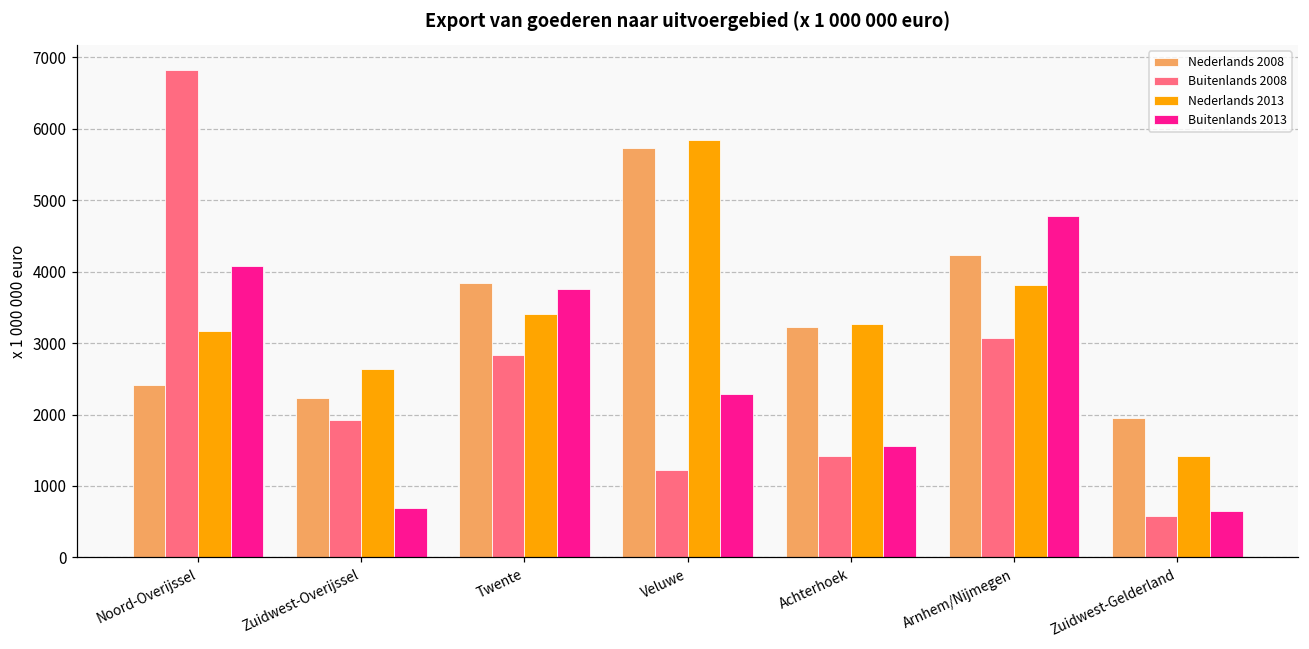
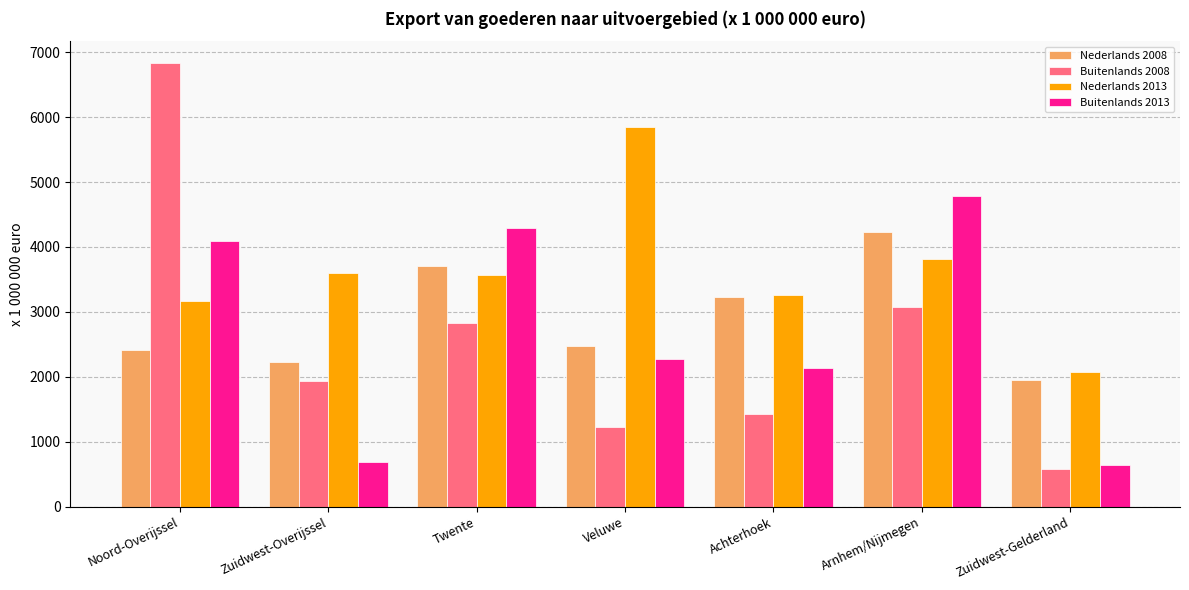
  {
    "Nederlands 2008": {
      "Noord-Overijssel": 2400,
      "Zuidwest-Overijssel": 2200,
-     "Twente": 3800,
-     "Veluwe": 5700,
+     "Twente": 3700,
+     "Veluwe": 2500,
      "Achterhoek": 3200,
      "Arnhem/Nijmegen": 4200,
      "Zuidwest-Gelderland": 1900
    },
    "Buitenlands 2008": {
      "Noord-Overijssel": 6800,
      "Zuidwest-Overijssel": 1900,
      "Twente": 2800,
      "Veluwe": 1200,
      "Achterhoek": 1400,
      "Arnhem/Nijmegen": 3100,
      "Zuidwest-Gelderland": 600
    },
    "Nederlands 2013": {
      "Noord-Overijssel": 3200,
-     "Zuidwest-Overijssel": 2600,
-     "Twente": 3400,
+     "Zuidwest-Overijssel": 3600,
+     "Twente": 3600,
      "Veluwe": 5800,
      "Achterhoek": 3300,
      "Arnhem/Nijmegen": 3800,
-     "Zuidwest-Gelderland": 1400
+     "Zuidwest-Gelderland": 2100
    },
    "Buitenlands 2013": {
      "Noord-Overijssel": 4100,
      "Zuidwest-Overijssel": 700,
-     "Twente": 3800,
+     "Twente": 4300,
      "Veluwe": 2300,
-     "Achterhoek": 1600,
+     "Achterhoek": 2100,
      "Arnhem/Nijmegen": 4800,
      "Zuidwest-Gelderland": 700
    }
  }
